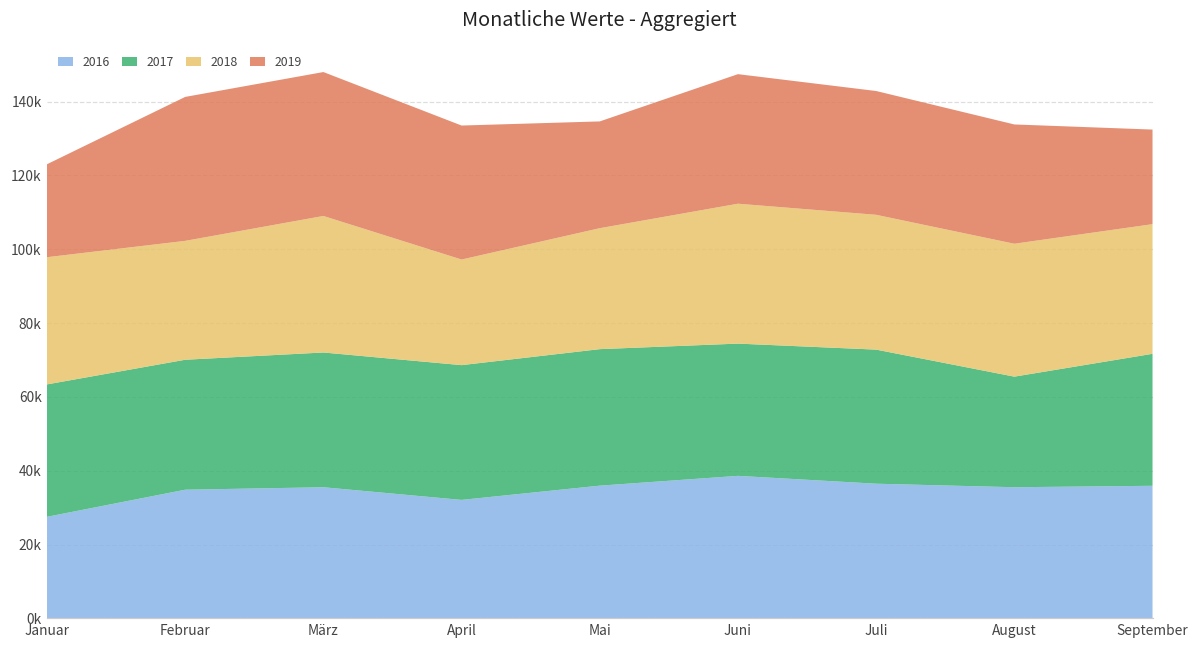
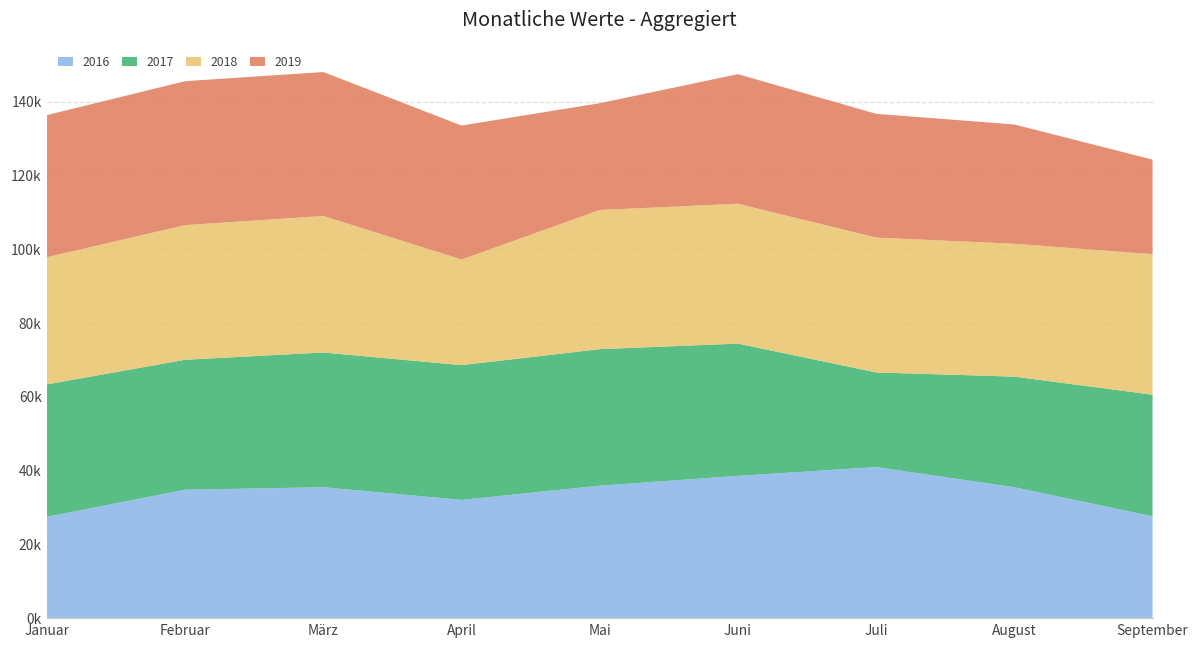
  {
    "2016": {
      "Januar": 28000,
      "Februar": 35000,
      "März": 36000,
      "April": 32000,
      "Mai": 36000,
      "Juni": 39000,
-     "Juli": 36000,
+     "Juli": 41000,
      "August": 36000,
-     "September": 36000
+     "September": 28000
    },
    "2017": {
      "Januar": 36000,
      "Februar": 35000,
      "März": 37000,
      "April": 37000,
      "Mai": 37000,
      "Juni": 36000,
-     "Juli": 36000,
+     "Juli": 26000,
      "August": 30000,
-     "September": 36000
+     "September": 33000
    },
    "2018": {
      "Januar": 34000,
-     "Februar": 32000,
+     "Februar": 36000,
      "März": 37000,
      "April": 29000,
-     "Mai": 33000,
+     "Mai": 38000,
      "Juni": 38000,
      "Juli": 37000,
      "August": 36000,
-     "September": 35000
+     "September": 38000
    },
    "2019": {
-     "Januar": 25000,
+     "Januar": 39000,
      "Februar": 39000,
      "März": 39000,
      "April": 36000,
      "Mai": 29000,
      "Juni": 35000,
      "Juli": 34000,
      "August": 32000,
      "September": 26000
    }
  }
